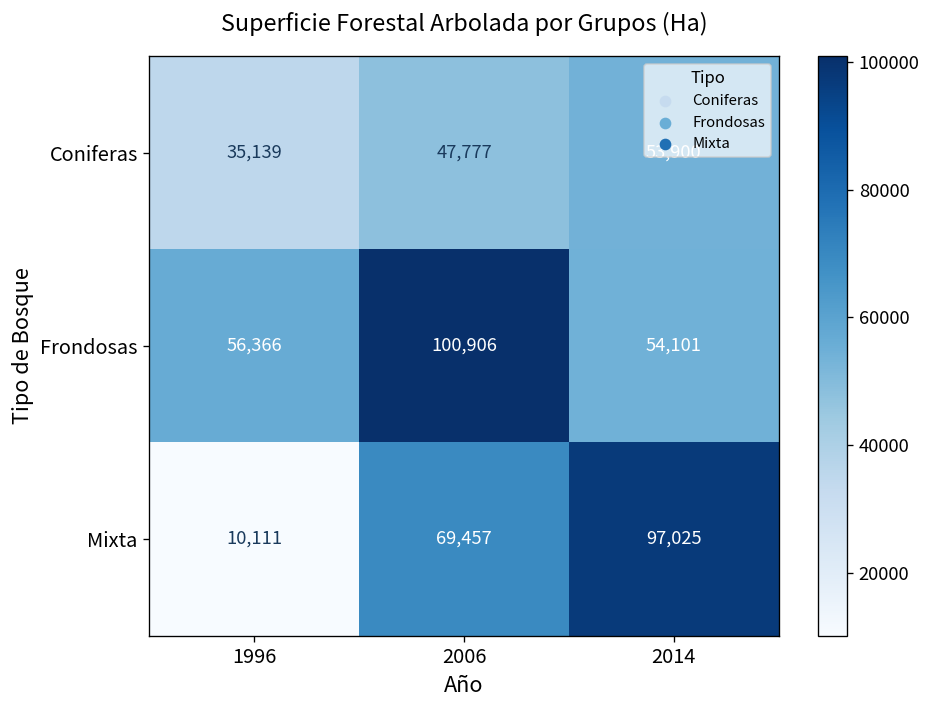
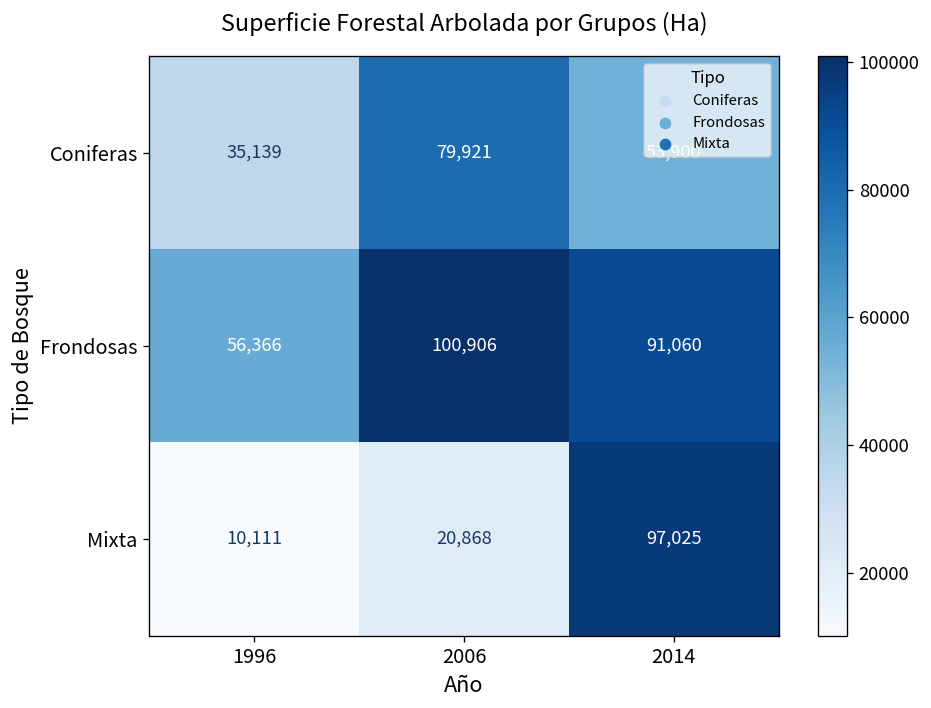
  {
    "Coniferas": {
      "1996": "35,139",
-     "2006": "47,777"
+     "2006": "79,921"
    },
    "Frondosas": {
      "1996": "56,366",
      "2006": "100,906",
-     "2014": "54,101"
+     "2014": "91,060"
    },
    "Mixta": {
      "1996": "10,111",
-     "2006": "69,457",
+     "2006": "20,868",
      "2014": "97,025"
    }
  }
